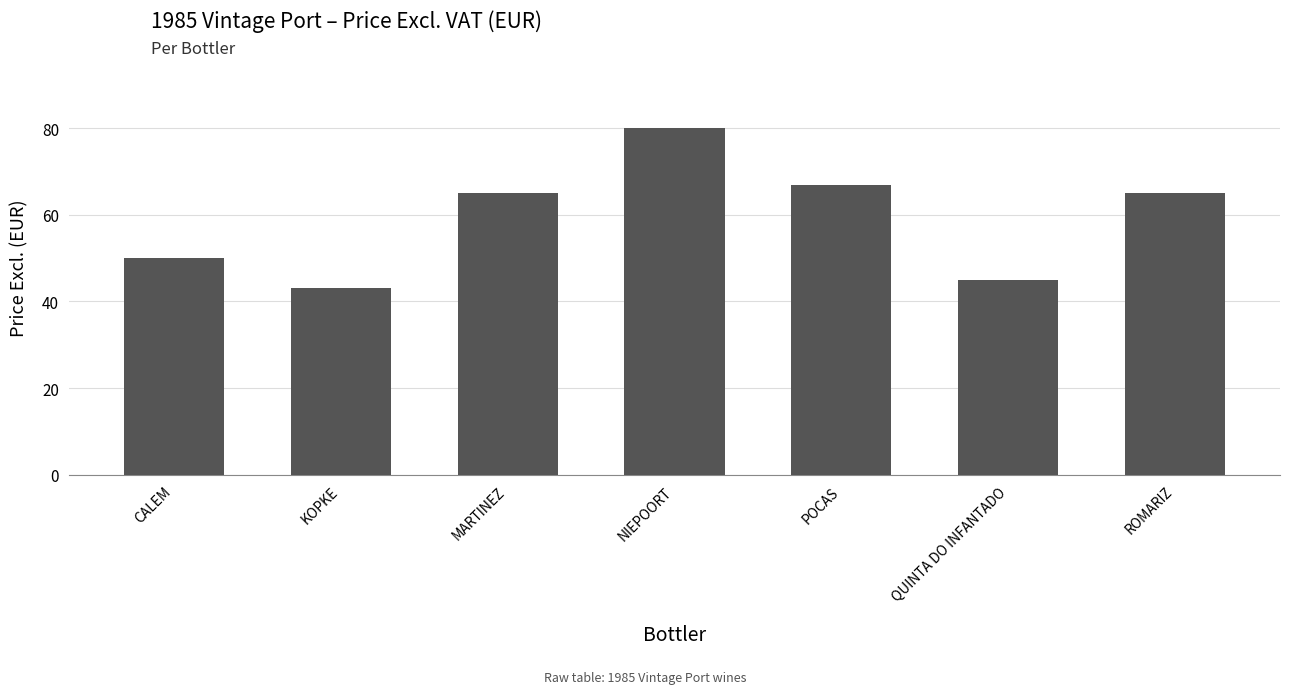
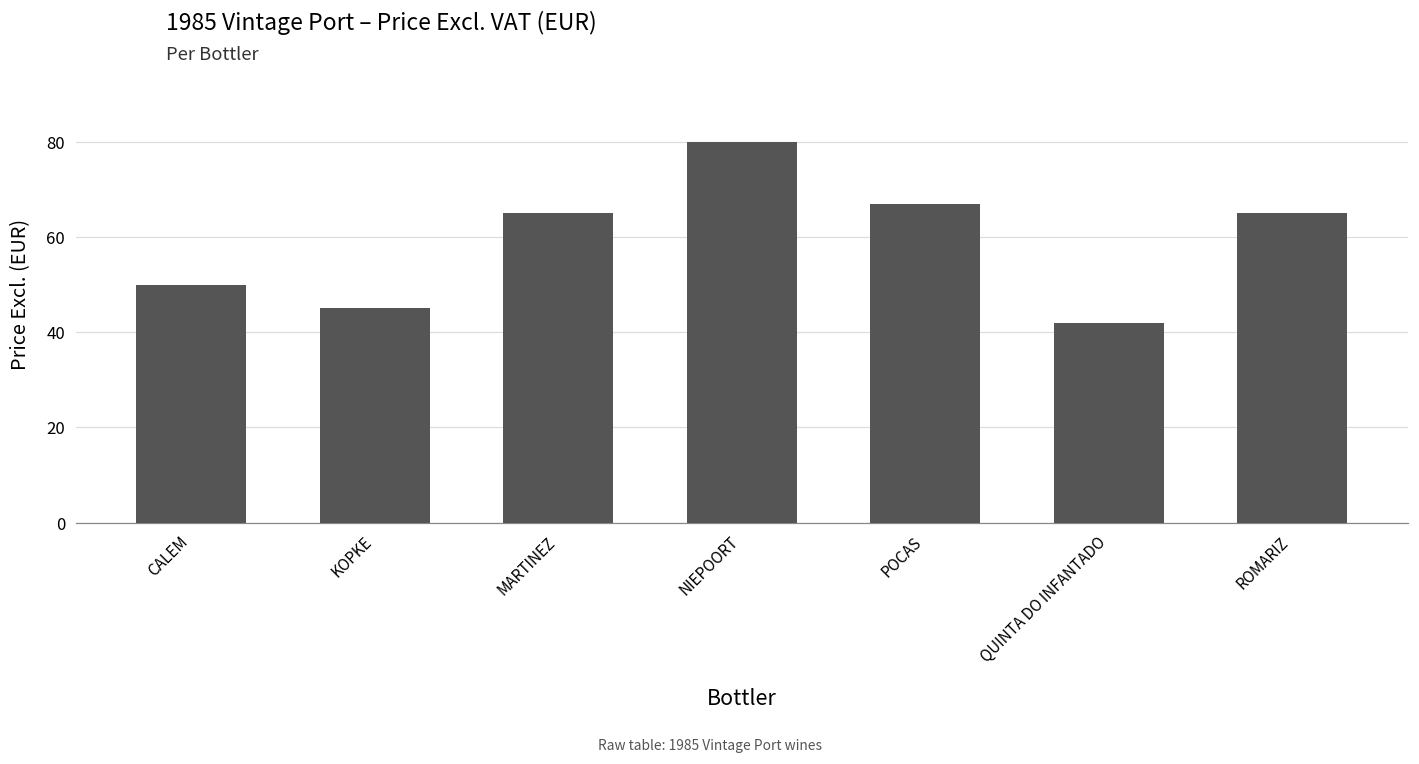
  {
    "CALEM": 50,
-   "KOPKE": 43,
+   "KOPKE": 45,
    "MARTINEZ": 65,
    "NIEPOORT": 80,
    "POCAS": 67,
-   "QUINTA DO INFANTADO": 45,
+   "QUINTA DO INFANTADO": 42,
    "ROMARIZ": 65
  }
